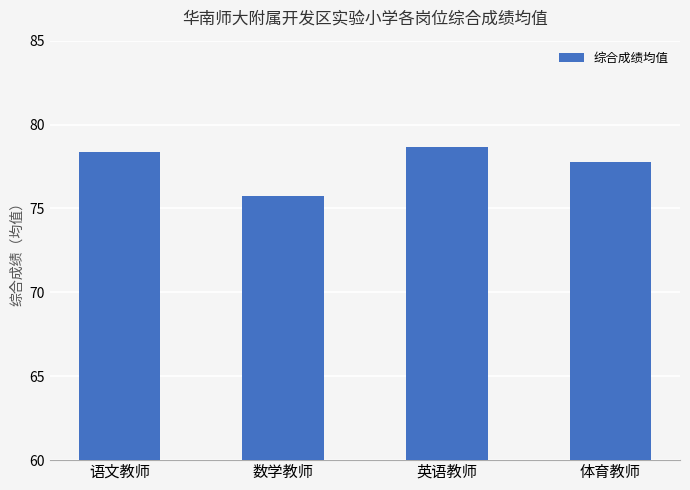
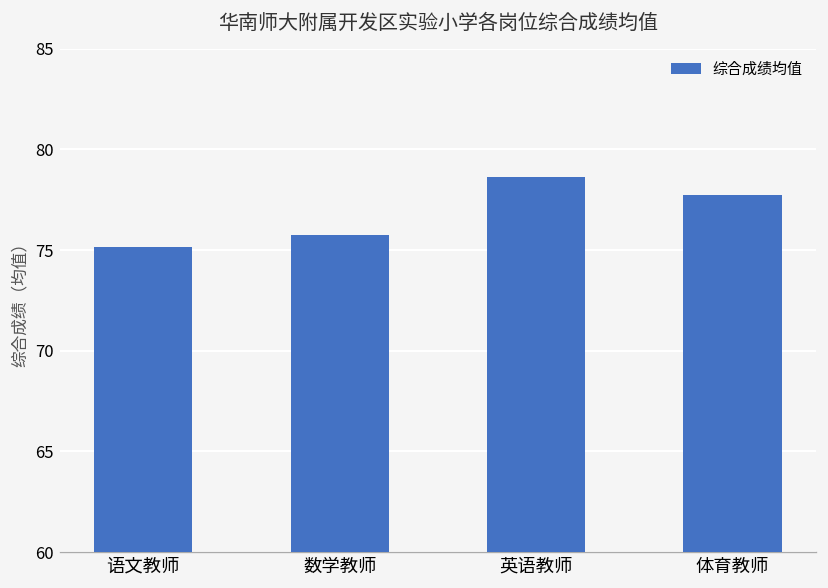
  {
-   "语文教师": 78.3,
+   "语文教师": 75.1,
    "数学教师": 75.7,
    "英语教师": 78.7,
    "体育教师": 77.7
  }
